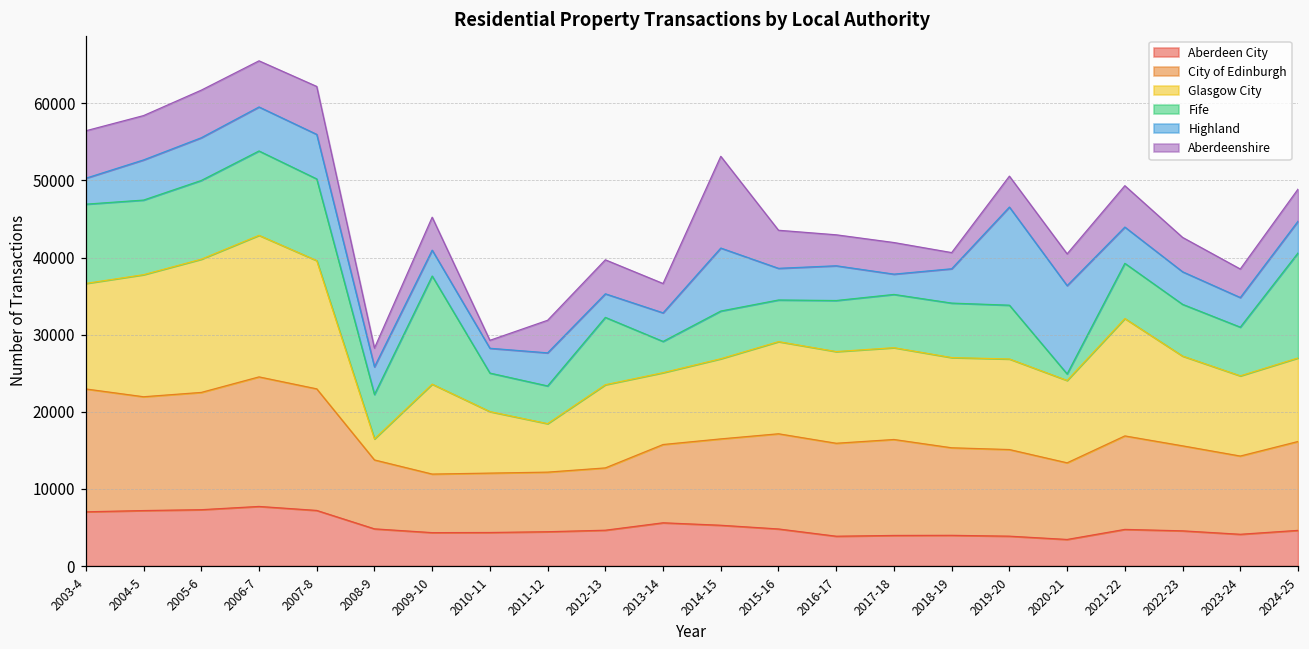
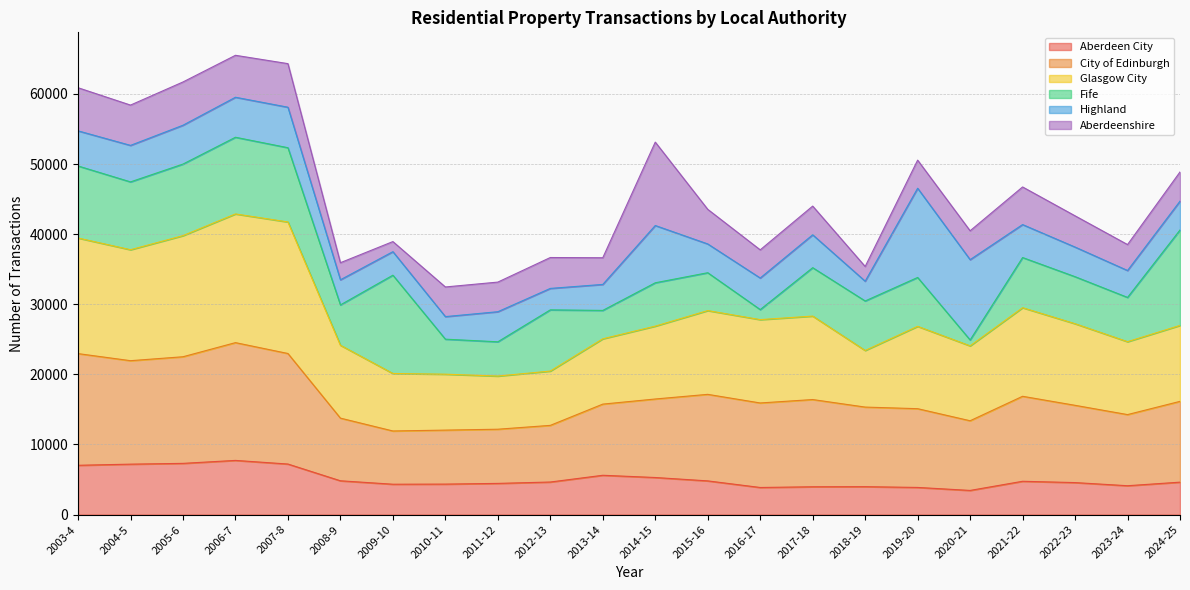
  {
    "Glasgow City": {
-     "2003-4": 14000,
+     "2003-4": 16000,
      "2004-5": 16000,
      "2005-6": 17000,
      "2006-7": 18000,
-     "2007-8": 17000,
-     "2008-9": 3000,
-     "2009-10": 12000,
+     "2007-8": 19000,
+     "2008-9": 10000,
+     "2009-10": 8000,
      "2010-11": 8000,
-     "2011-12": 6000,
-     "2012-13": 11000,
+     "2011-12": 8000,
+     "2012-13": 8000,
      "2013-14": 9000,
      "2014-15": 10000,
      "2015-16": 12000,
      "2016-17": 12000,
      "2017-18": 12000,
-     "2018-19": 12000,
+     "2018-19": 8000,
      "2019-20": 12000,
      "2020-21": 11000,
-     "2021-22": 15000,
+     "2021-22": 13000,
      "2022-23": 12000,
      "2023-24": 10000,
      "2024-25": 11000
    },
    "Fife": {
      "2003-4": 10000,
      "2004-5": 10000,
      "2005-6": 10000,
      "2006-7": 11000,
      "2007-8": 11000,
      "2008-9": 6000,
      "2009-10": 14000,
      "2010-11": 5000,
      "2011-12": 5000,
      "2012-13": 9000,
      "2013-14": 4000,
      "2014-15": 6000,
      "2015-16": 5000,
-     "2016-17": 7000,
+     "2016-17": 1000,
      "2017-18": 7000,
      "2018-19": 7000,
      "2019-20": 7000,
      "2020-21": 1000,
      "2021-22": 7000,
      "2022-23": 7000,
      "2023-24": 6000,
      "2024-25": 14000
    },
    "Highland": {
-     "2003-4": 3000,
+     "2003-4": 5000,
      "2004-5": 5000,
      "2005-6": 6000,
      "2006-7": 6000,
      "2007-8": 6000,
      "2008-9": 4000,
      "2009-10": 3000,
      "2010-11": 3000,
      "2011-12": 4000,
      "2012-13": 3000,
      "2013-14": 4000,
      "2014-15": 8000,
      "2015-16": 4000,
      "2016-17": 5000,
-     "2017-18": 3000,
-     "2018-19": 4000,
+     "2017-18": 5000,
+     "2018-19": 3000,
      "2019-20": 13000,
      "2020-21": 11000,
      "2021-22": 5000,
      "2022-23": 4000,
      "2023-24": 4000,
      "2024-25": 4000
    },
    "Aberdeenshire": {
      "2003-4": 6000,
      "2004-5": 6000,
      "2005-6": 6000,
      "2006-7": 6000,
      "2007-8": 6000,
      "2008-9": 2000,
-     "2009-10": 4000,
-     "2010-11": 1000,
+     "2009-10": 1000,
+     "2010-11": 4000,
      "2011-12": 4000,
      "2012-13": 4000,
      "2013-14": 4000,
      "2014-15": 12000,
      "2015-16": 5000,
      "2016-17": 4000,
      "2017-18": 4000,
      "2018-19": 2000,
      "2019-20": 4000,
      "2020-21": 4000,
      "2021-22": 5000,
      "2022-23": 4000,
      "2023-24": 4000,
      "2024-25": 4000
    }
  }
